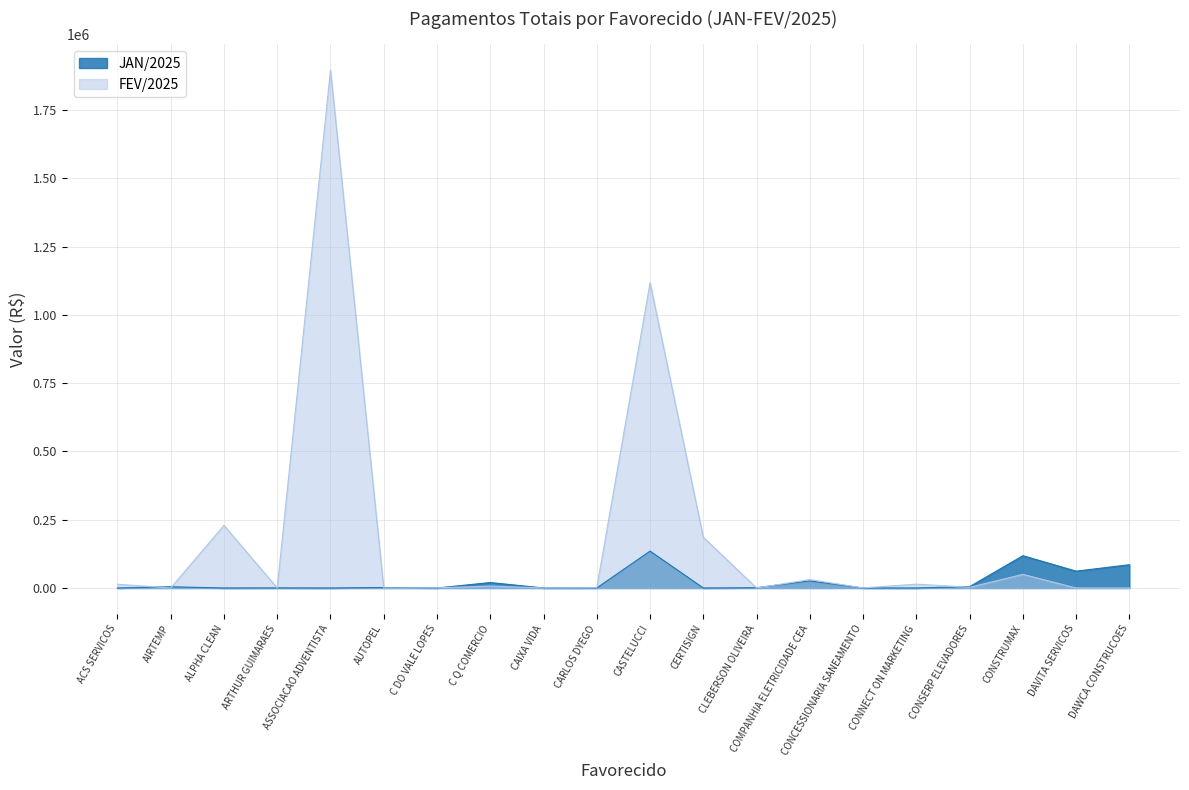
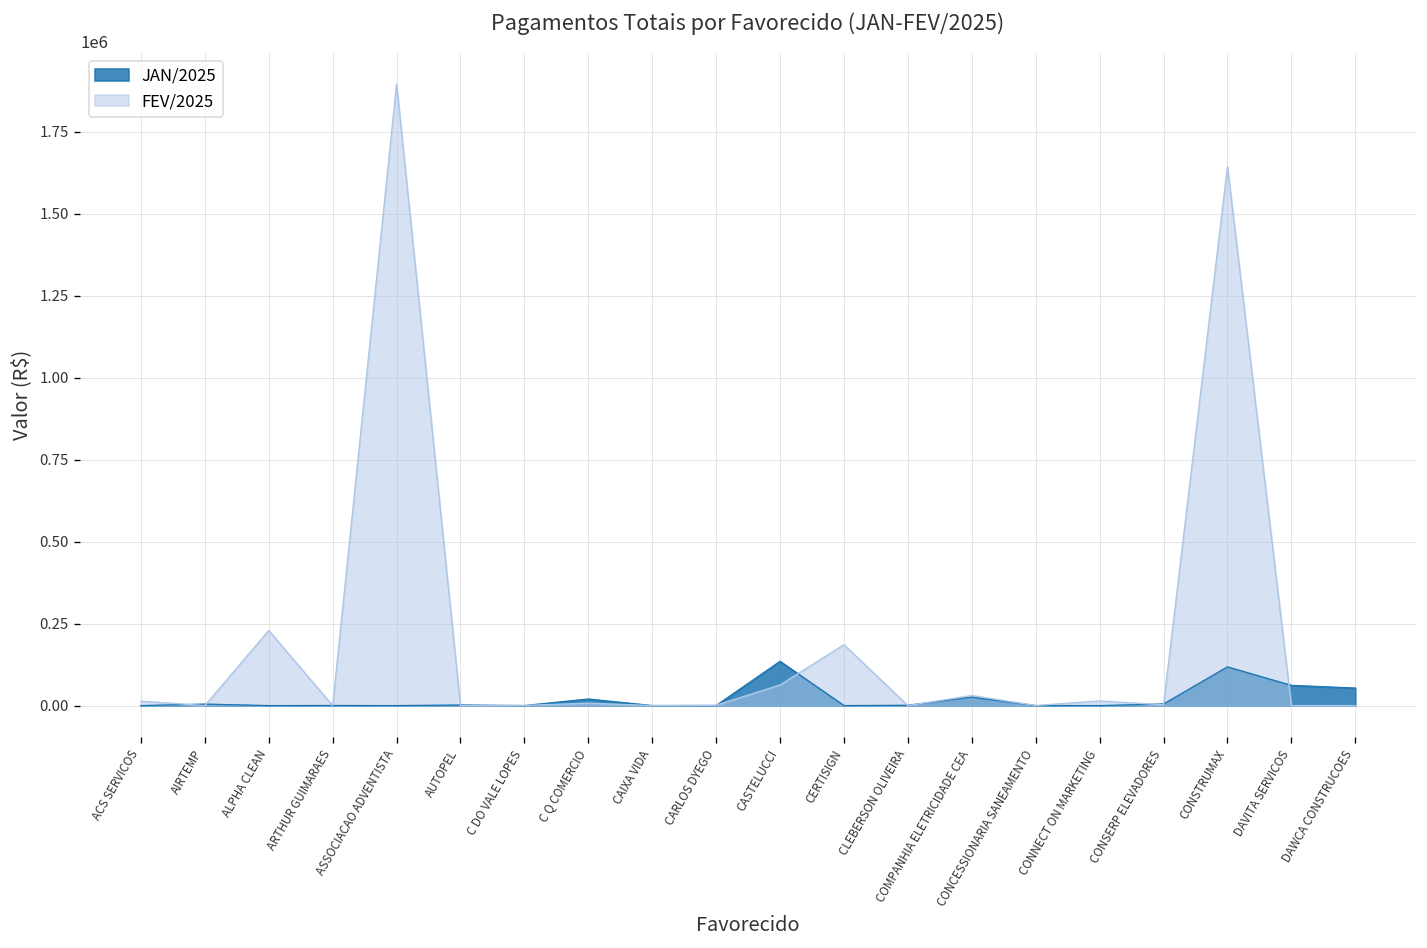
  {
    "JAN/2025": {
      "ACS SERVICOS": 0,
      "ALPHA CLEAN": 0,
      "ASSOCIACAO ADVENTISTA": 0,
      "C Q COMERCIO": 20000,
      "CASTELUCCI": 130000,
      "CERTISIGN": 0,
      "CONNECT ON MARKETING": 0,
      "CONSTRUMAX": 120000,
      "DAVITA SERVICOS": 60000,
-     "DAWCA CONSTRUCOES": 90000
+     "DAWCA CONSTRUCOES": 50000
    },
    "FEV/2025": {
      "ACS SERVICOS": 10000,
      "ALPHA CLEAN": 230000,
      "ASSOCIACAO ADVENTISTA": 1900000,
      "C Q COMERCIO": 10000,
-     "CASTELUCCI": 1120000,
+     "CASTELUCCI": 60000,
      "CERTISIGN": 190000,
      "CONNECT ON MARKETING": 10000,
-     "CONSTRUMAX": 50000,
+     "CONSTRUMAX": 1640000,
      "DAVITA SERVICOS": 0,
      "DAWCA CONSTRUCOES": 0
    }
  }
